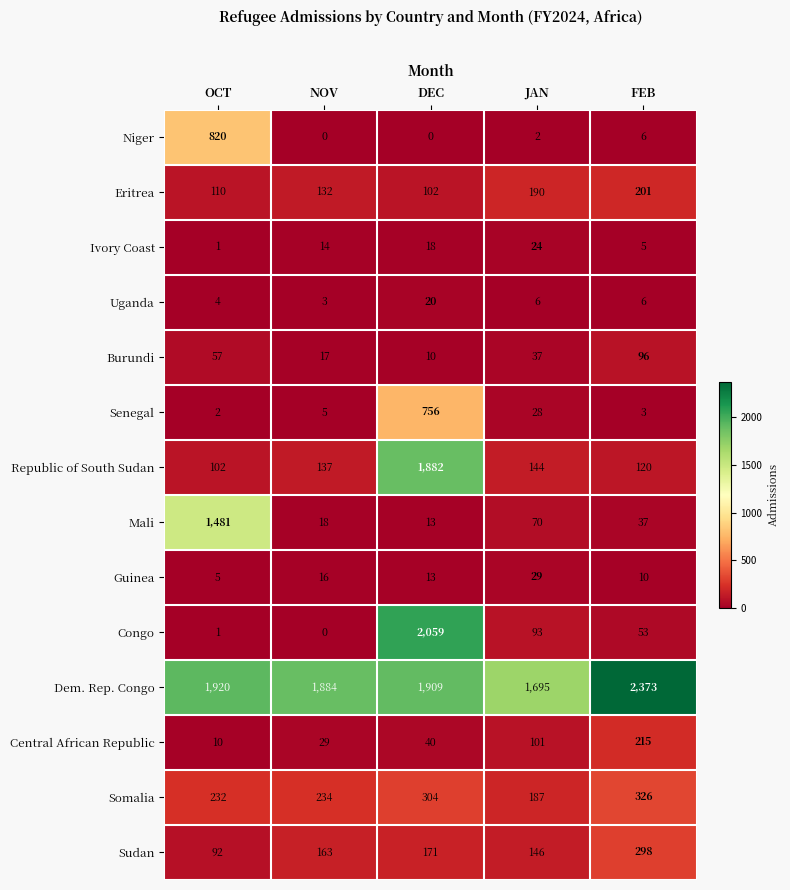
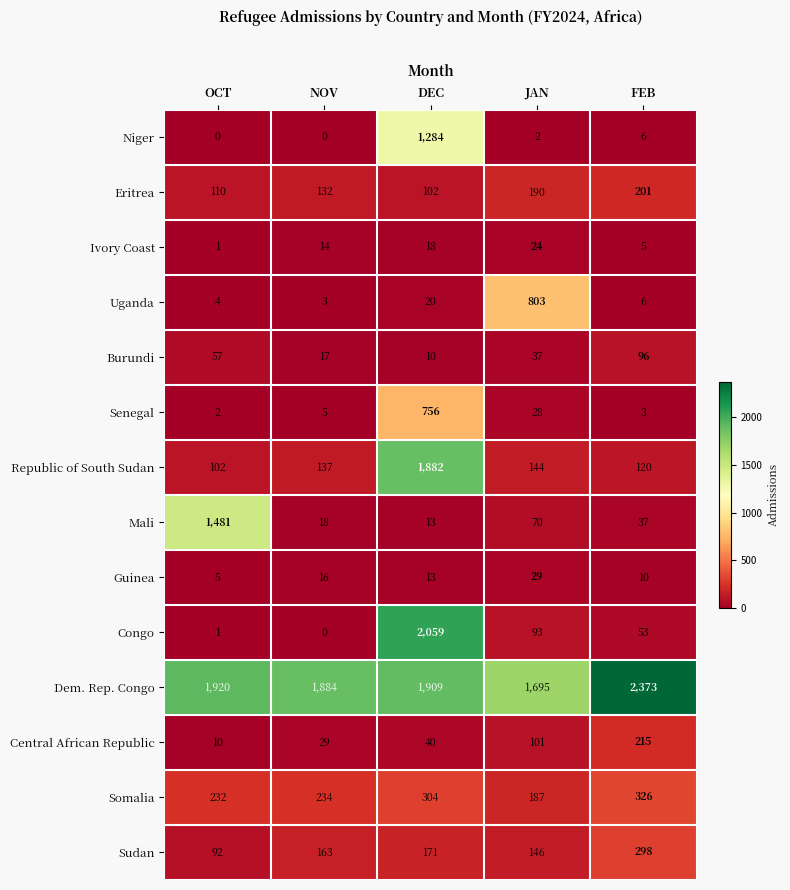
  {
    "Niger": {
-     "OCT": "820",
+     "OCT": "0",
      "NOV": "0",
-     "DEC": "0",
+     "DEC": "1,284",
      "JAN": "2",
      "FEB": "6"
    },
    "Eritrea": {
      "OCT": "110",
      "NOV": "132",
      "DEC": "102",
      "JAN": "190",
      "FEB": "201"
    },
    "Ivory Coast": {
      "OCT": "1",
      "NOV": "14",
      "DEC": "18",
      "JAN": "24",
      "FEB": "5"
    },
    "Uganda": {
      "OCT": "4",
      "NOV": "3",
      "DEC": "20",
-     "JAN": "6",
+     "JAN": "803",
      "FEB": "6"
    },
    "Burundi": {
      "OCT": "57",
      "NOV": "17",
      "DEC": "10",
      "JAN": "37",
      "FEB": "96"
    },
    "Senegal": {
      "OCT": "2",
      "NOV": "5",
      "DEC": "756",
      "JAN": "28",
      "FEB": "3"
    },
    "Republic of South Sudan": {
      "OCT": "102",
      "NOV": "137",
      "DEC": "1,882",
      "JAN": "144",
      "FEB": "120"
    },
    "Mali": {
      "OCT": "1,481",
      "NOV": "18",
      "DEC": "13",
      "JAN": "70",
      "FEB": "37"
    },
    "Guinea": {
      "OCT": "5",
      "NOV": "16",
      "DEC": "13",
      "JAN": "29",
      "FEB": "10"
    },
    "Congo": {
      "OCT": "1",
      "NOV": "0",
      "DEC": "2,059",
      "JAN": "93",
      "FEB": "53"
    },
    "Dem. Rep. Congo": {
      "OCT": "1,920",
      "NOV": "1,884",
      "DEC": "1,909",
      "JAN": "1,695",
      "FEB": "2,373"
    },
    "Central African Republic": {
      "OCT": "10",
      "NOV": "29",
      "DEC": "40",
      "JAN": "101",
      "FEB": "215"
    },
    "Somalia": {
      "OCT": "232",
      "NOV": "234",
      "DEC": "304",
      "JAN": "187",
      "FEB": "326"
    },
    "Sudan": {
      "OCT": "92",
      "NOV": "163",
      "DEC": "171",
      "JAN": "146",
      "FEB": "298"
    }
  }
